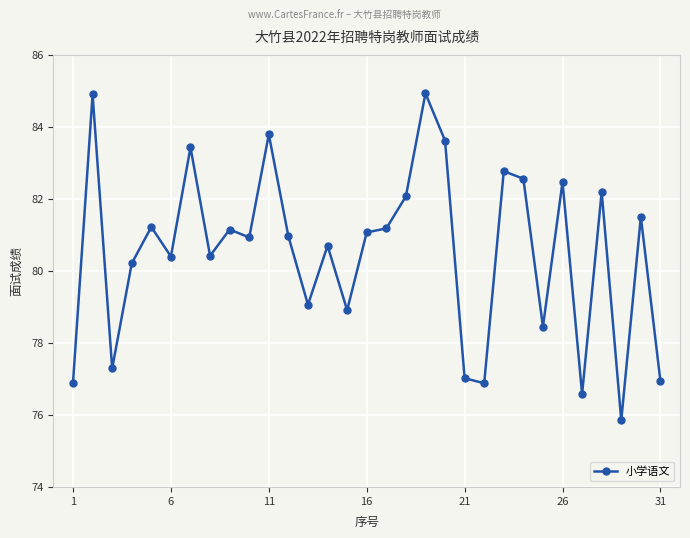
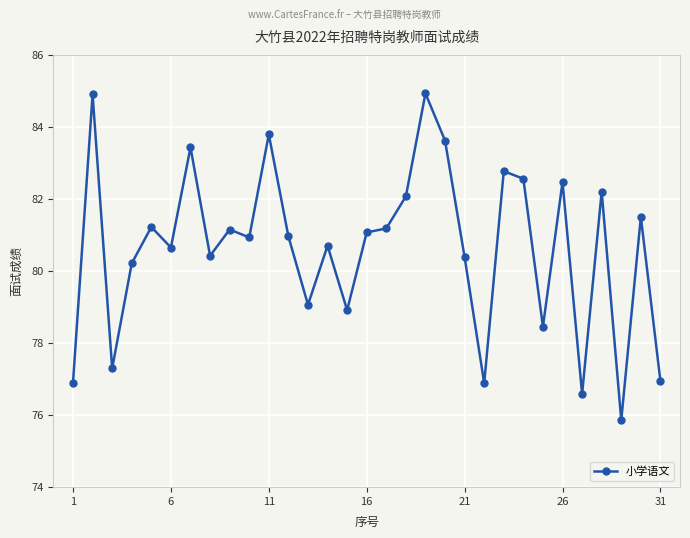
  {
    "1": 76.9,
-   "6": 80.4,
+   "6": 80.7,
    "11": 83.8,
    "16": 81.1,
-   "21": 77.0,
+   "21": 80.4,
    "26": 82.5,
    "31": 76.9
  }
